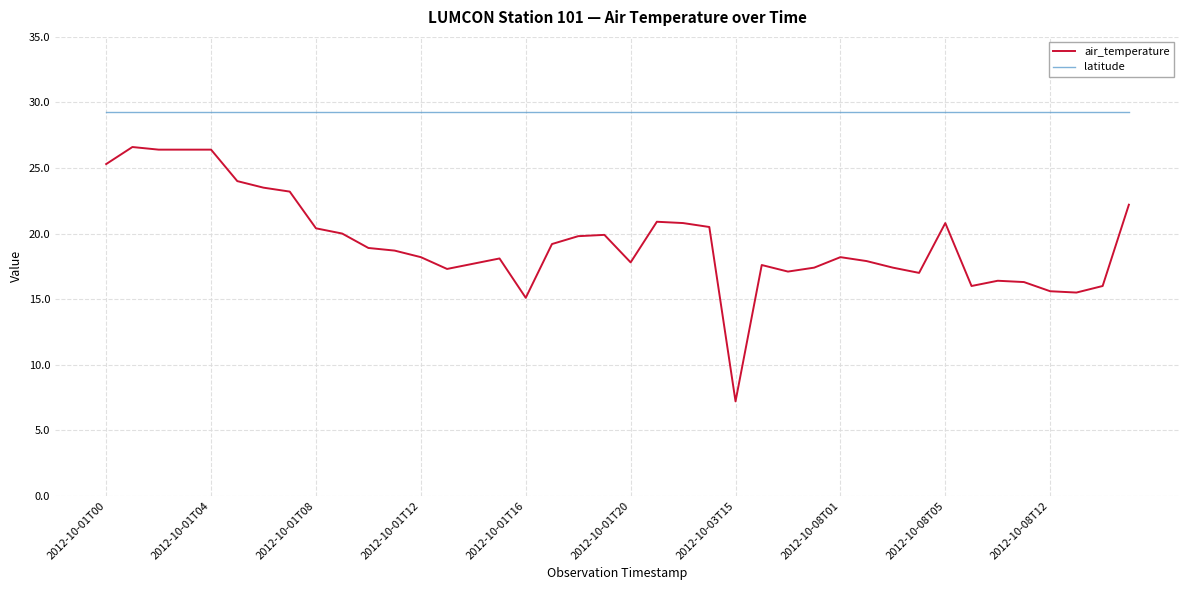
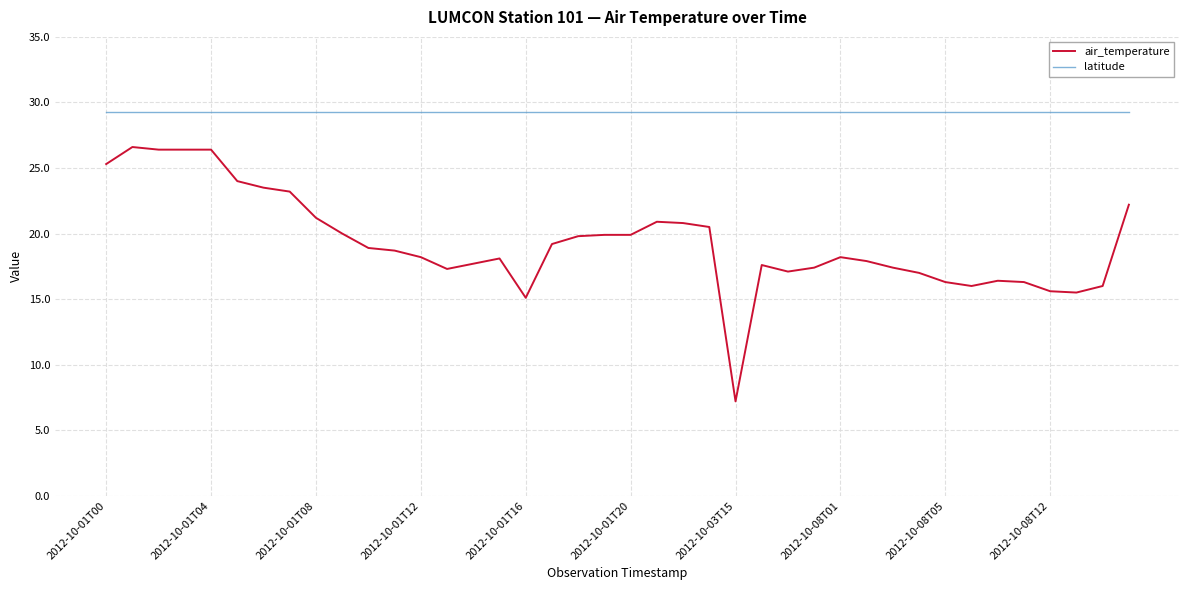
  {
    "air_temperature": {
      "2012-10-01T00": 25.3,
      "2012-10-01T04": 26.4,
-     "2012-10-01T08": 20.4,
+     "2012-10-01T08": 21.2,
      "2012-10-01T12": 18.2,
      "2012-10-01T16": 15.1,
-     "2012-10-01T20": 17.8,
+     "2012-10-01T20": 19.9,
      "2012-10-03T15": 7.2,
      "2012-10-08T01": 18.2,
-     "2012-10-08T05": 20.8,
+     "2012-10-08T05": 16.3,
      "2012-10-08T12": 15.6
    },
    "latitude": {
      "2012-10-01T00": 29.3,
      "2012-10-01T04": 29.3,
      "2012-10-01T08": 29.3,
      "2012-10-01T12": 29.3,
      "2012-10-01T16": 29.3,
      "2012-10-01T20": 29.3,
      "2012-10-03T15": 29.3,
      "2012-10-08T01": 29.3,
      "2012-10-08T05": 29.3,
      "2012-10-08T12": 29.3
    }
  }
